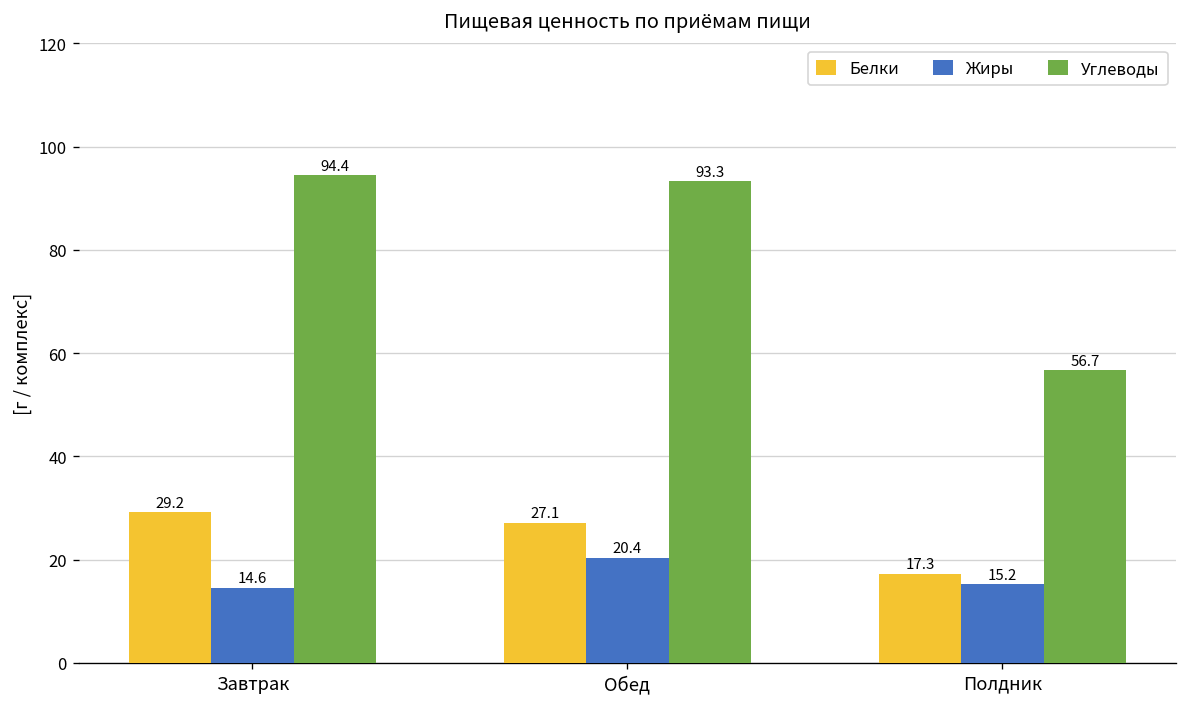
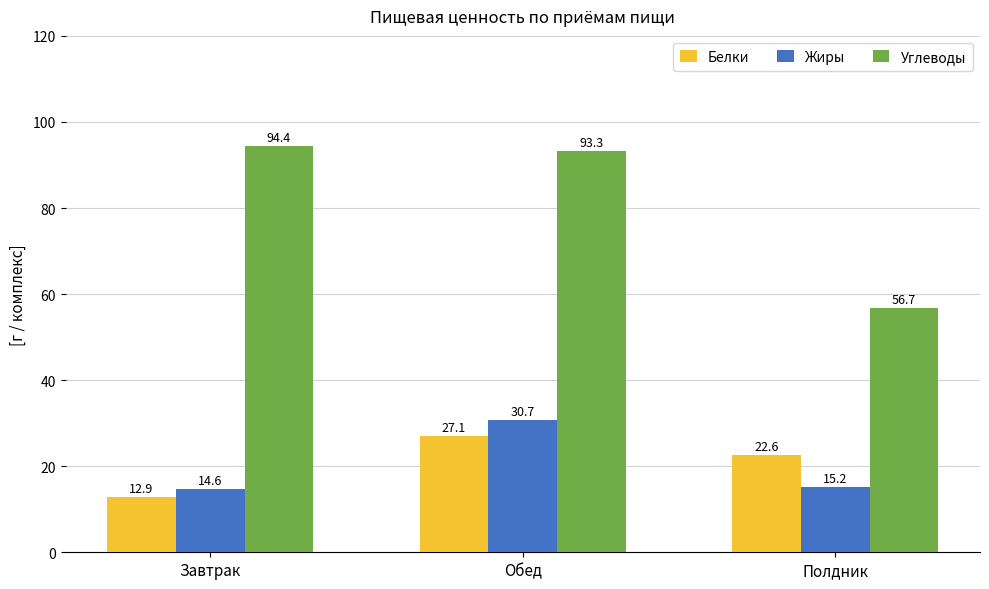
  {
    "Белки": {
-     "Завтрак": 29.2,
+     "Завтрак": 12.9,
      "Обед": 27.1,
-     "Полдник": 17.3
+     "Полдник": 22.6
    },
    "Жиры": {
      "Завтрак": 14.6,
-     "Обед": 20.4,
+     "Обед": 30.7,
      "Полдник": 15.2
    },
    "Углеводы": {
      "Завтрак": 94.4,
      "Обед": 93.3,
      "Полдник": 56.7
    }
  }
